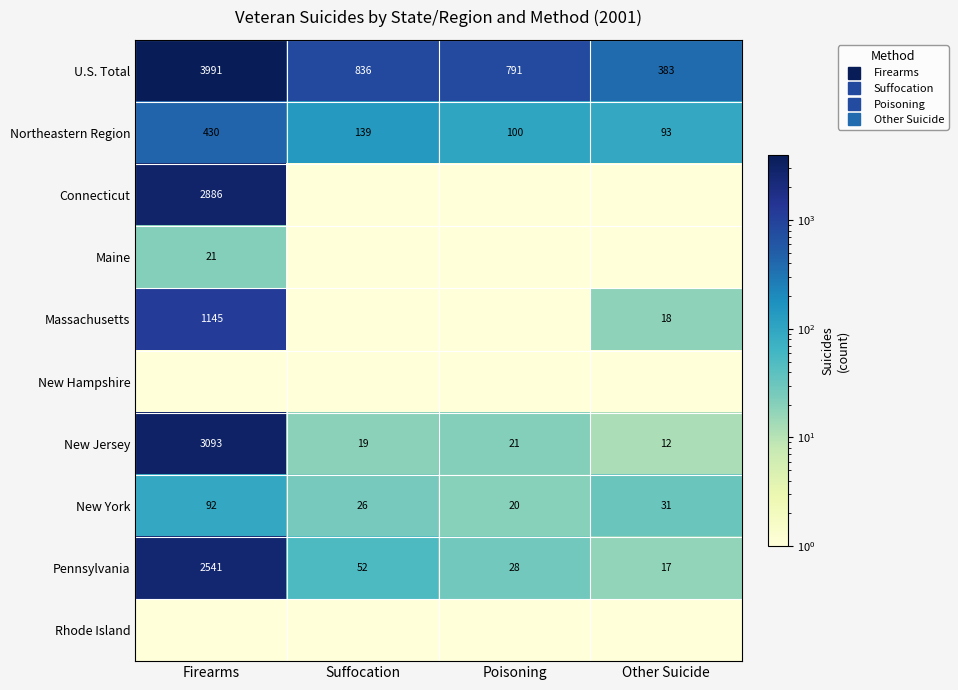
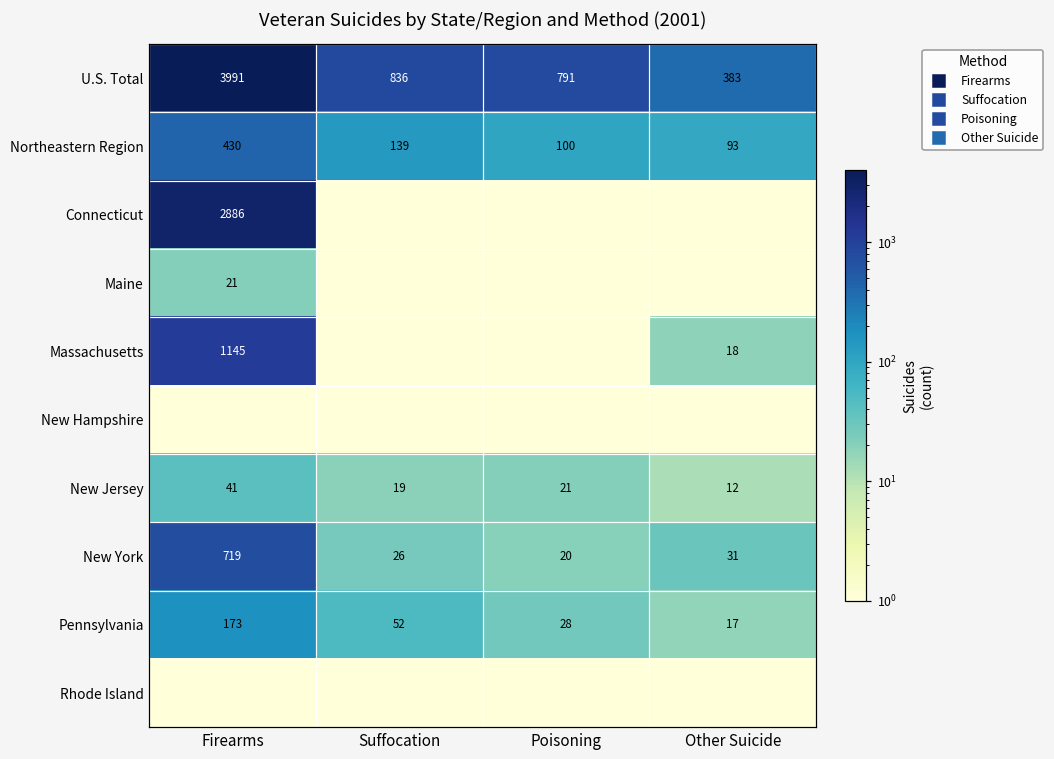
  {
    "U.S. Total": {
      "Firearms": 3991,
      "Suffocation": 836,
      "Poisoning": 791,
      "Other Suicide": 383
    },
    "Northeastern Region": {
      "Firearms": 430,
      "Suffocation": 139,
      "Poisoning": 100,
      "Other Suicide": 93
    },
    "Connecticut": {
      "Firearms": 2886
    },
    "Maine": {
      "Firearms": 21
    },
    "Massachusetts": {
      "Firearms": 1145,
      "Other Suicide": 18
    },
    "New Jersey": {
-     "Firearms": 3093,
+     "Firearms": 41,
      "Suffocation": 19,
      "Poisoning": 21,
      "Other Suicide": 12
    },
    "New York": {
-     "Firearms": 92,
+     "Firearms": 719,
      "Suffocation": 26,
      "Poisoning": 20,
      "Other Suicide": 31
    },
    "Pennsylvania": {
-     "Firearms": 2541,
+     "Firearms": 173,
      "Suffocation": 52,
      "Poisoning": 28,
      "Other Suicide": 17
    }
  }
